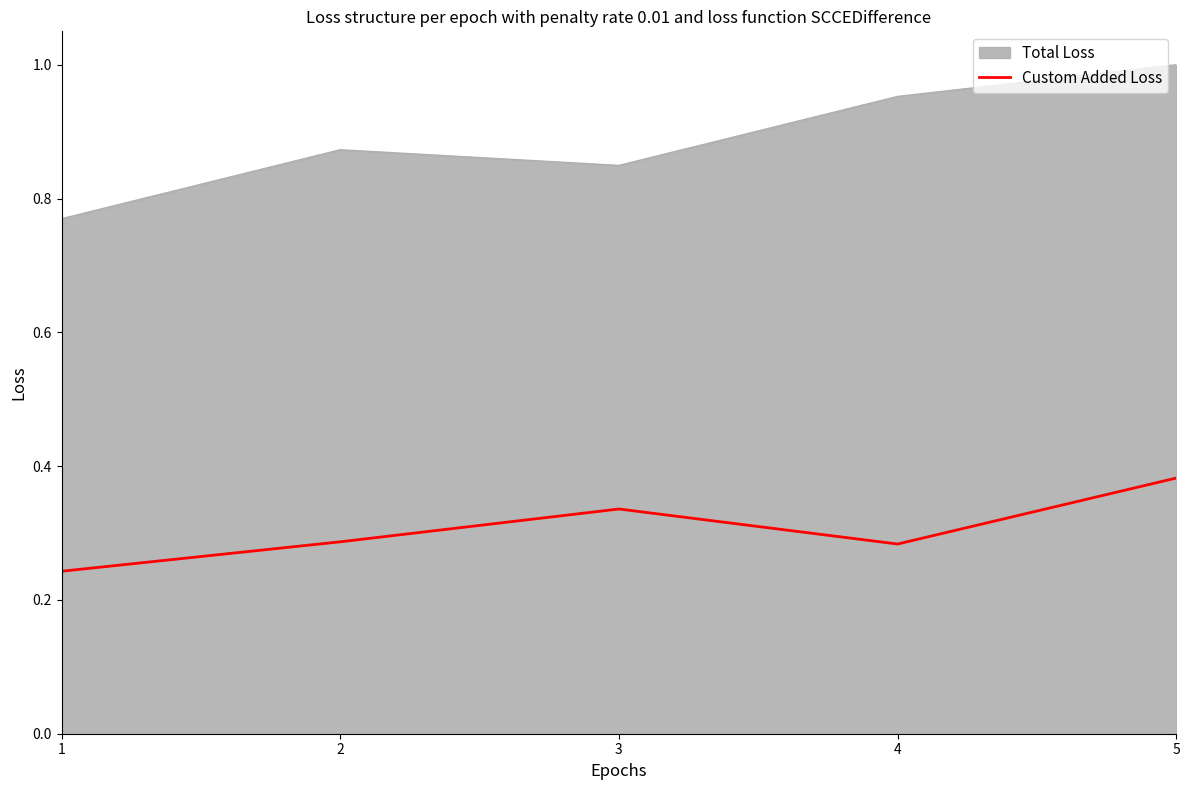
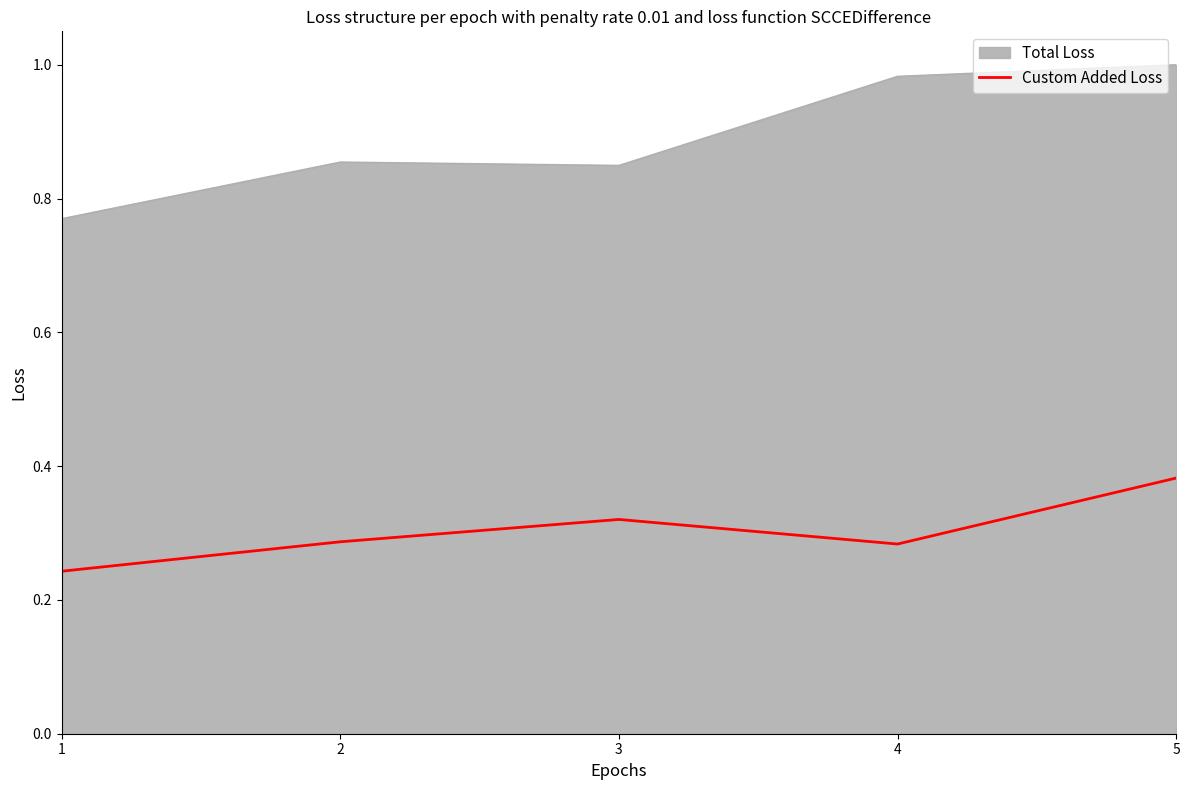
  {
    "Total Loss": {
      "1": 0.77,
-     "2": 0.87,
+     "2": 0.85,
      "3": 0.85,
-     "4": 0.95,
+     "4": 0.98,
      "5": 1.00
    },
    "Custom Added Loss": {
      "1": 0.24,
      "2": 0.29,
-     "3": 0.34,
+     "3": 0.32,
      "4": 0.28,
      "5": 0.38
    }
  }
